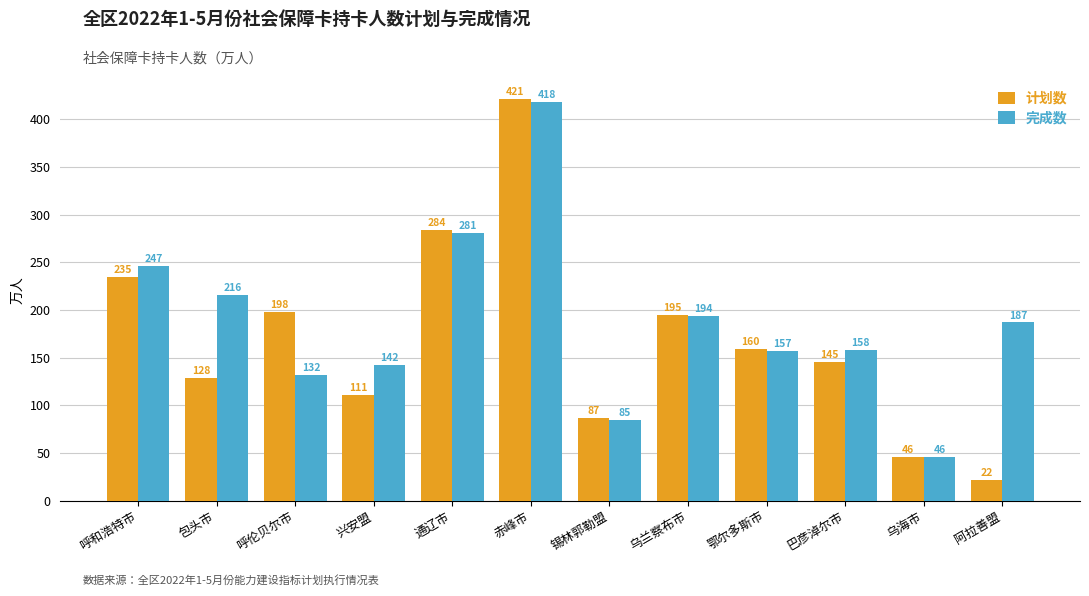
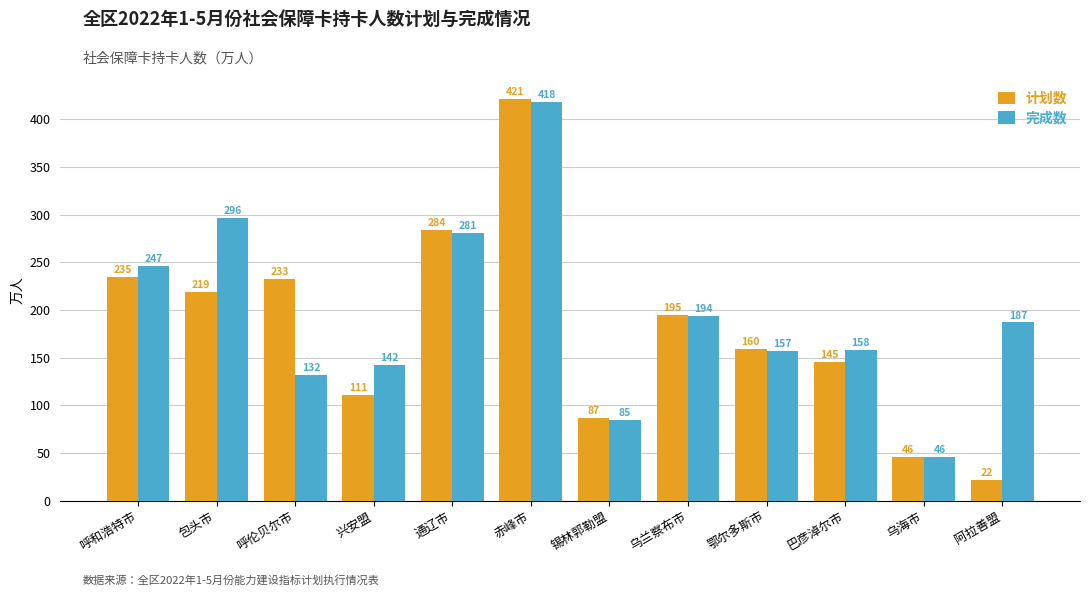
  {
    "计划数": {
      "呼和浩特市": 235,
-     "包头市": 128,
-     "呼伦贝尔市": 198,
+     "包头市": 219,
+     "呼伦贝尔市": 233,
      "兴安盟": 111,
      "通辽市": 284,
      "赤峰市": 421,
      "锡林郭勒盟": 87,
      "乌兰察布市": 195,
      "鄂尔多斯市": 160,
      "巴彦淖尔市": 145,
      "乌海市": 46,
      "阿拉善盟": 22
    },
    "完成数": {
      "呼和浩特市": 247,
-     "包头市": 216,
+     "包头市": 296,
      "呼伦贝尔市": 132,
      "兴安盟": 142,
      "通辽市": 281,
      "赤峰市": 418,
      "锡林郭勒盟": 85,
      "乌兰察布市": 194,
      "鄂尔多斯市": 157,
      "巴彦淖尔市": 158,
      "乌海市": 46,
      "阿拉善盟": 187
    }
  }
